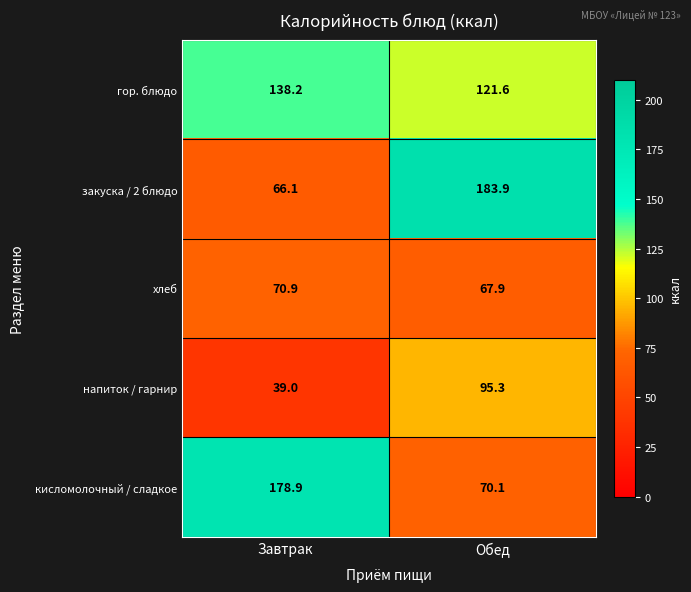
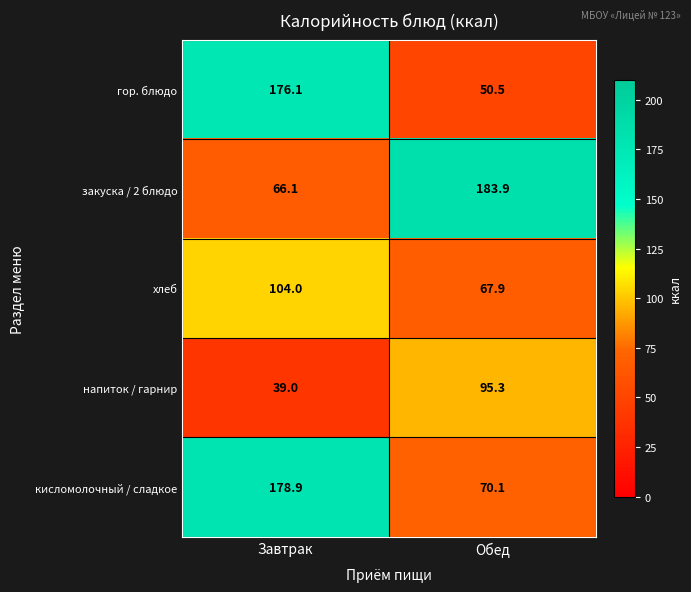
  {
    "гор. блюдо": {
-     "Завтрак": 138.2,
-     "Обед": 121.6
+     "Завтрак": 176.1,
+     "Обед": 50.5
    },
    "закуска / 2 блюдо": {
      "Завтрак": 66.1,
      "Обед": 183.9
    },
    "хлеб": {
-     "Завтрак": 70.9,
+     "Завтрак": 104.0,
      "Обед": 67.9
    },
    "напиток / гарнир": {
      "Завтрак": 39.0,
      "Обед": 95.3
    },
    "кисломолочный / сладкое": {
      "Завтрак": 178.9,
      "Обед": 70.1
    }
  }
